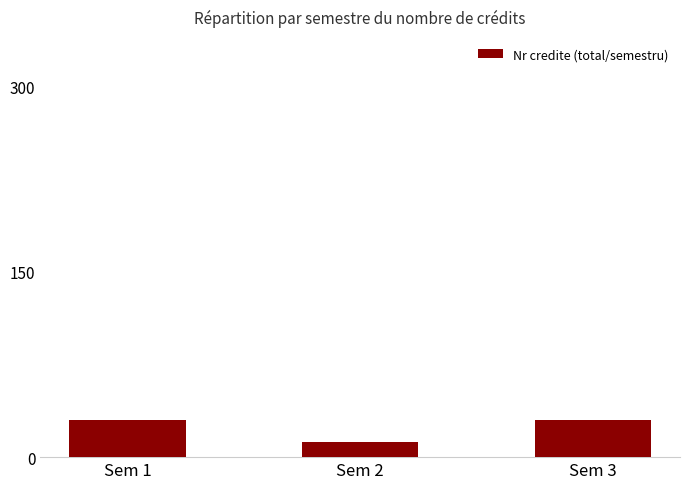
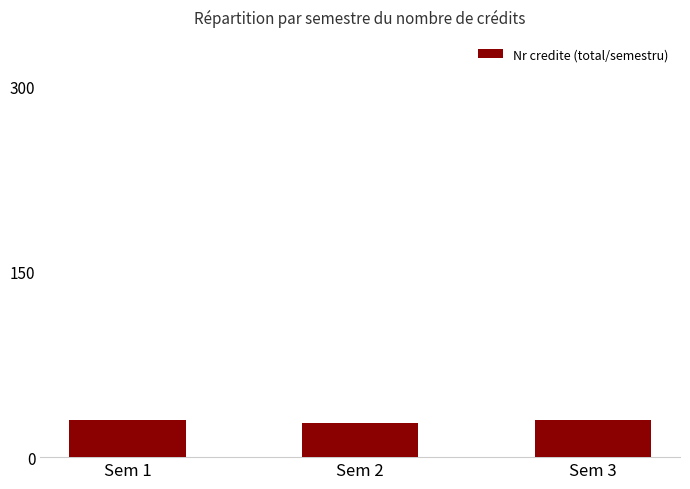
  {
    "Sem 1": 30,
-   "Sem 2": 12,
+   "Sem 2": 28,
    "Sem 3": 30
  }
